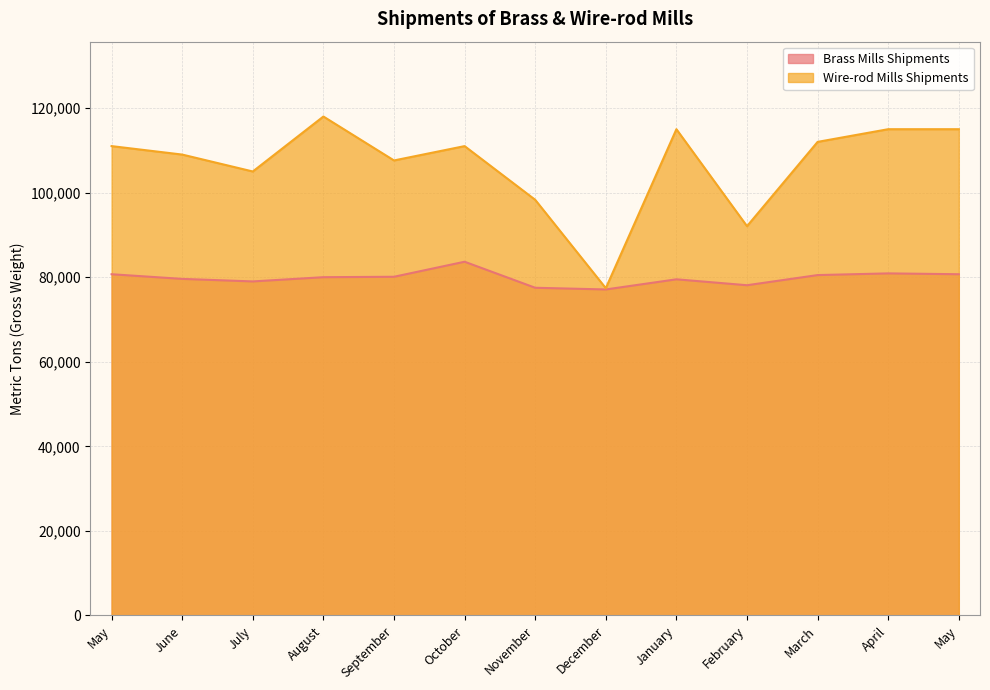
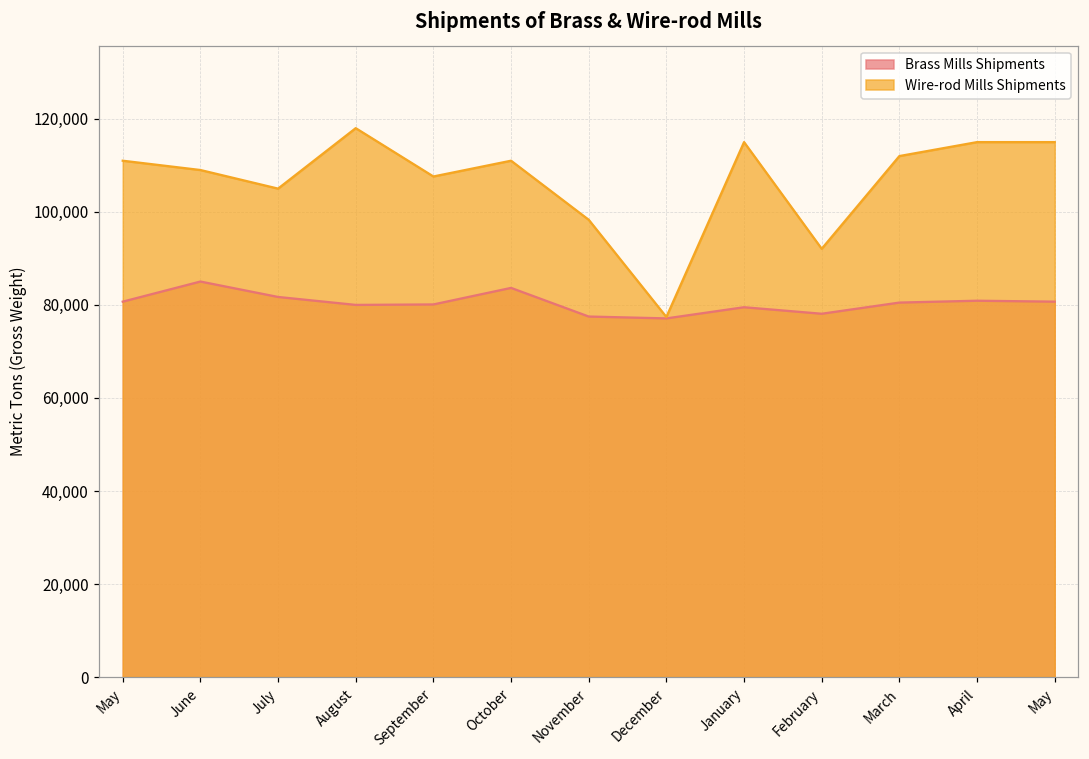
  {
    "Brass Mills Shipments": {
-     "June": "80,000",
-     "July": "79,000",
+     "June": "85,000",
+     "July": "82,000",
      "August": "80,000",
      "September": "80,000",
      "October": "84,000",
      "November": "78,000",
      "January": "80,000",
      "February": "78,000",
      "March": "81,000",
      "April": "81,000"
    },
    "Wire-rod Mills Shipments": {
      "June": "109,000",
      "July": "105,000",
      "August": "118,000",
      "September": "108,000",
      "October": "111,000",
      "November": "98,000",
      "January": "115,000",
      "February": "92,000",
      "March": "112,000",
      "April": "115,000"
    }
  }
